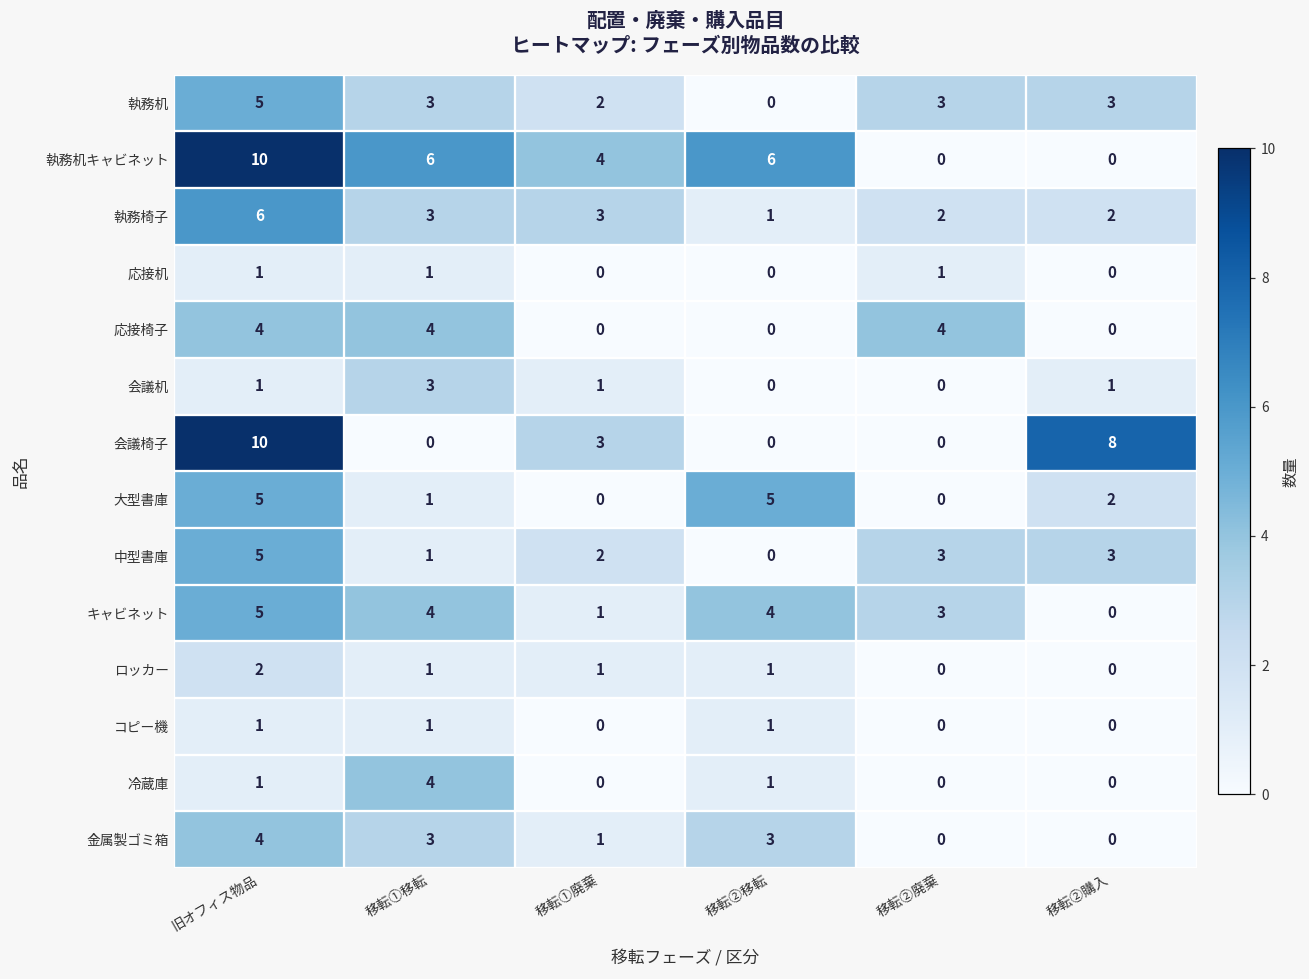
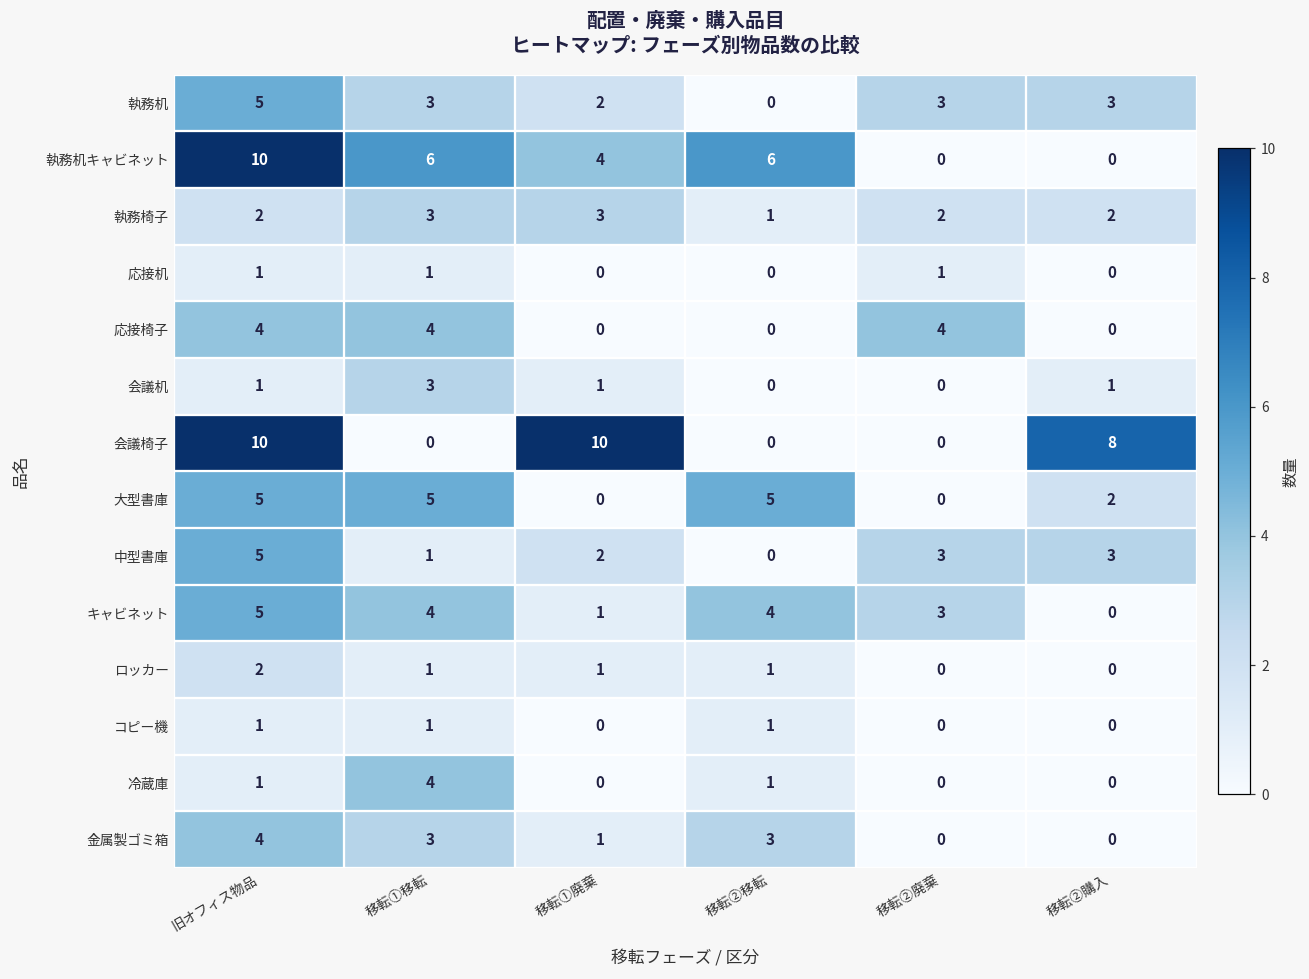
  {
    "執務机": {
      "旧オフィス物品": 5,
      "移転①移転": 3,
      "移転①廃棄": 2,
      "移転②移転": 0,
      "移転②廃棄": 3,
      "移転②購入": 3
    },
    "執務机キャビネット": {
      "旧オフィス物品": 10,
      "移転①移転": 6,
      "移転①廃棄": 4,
      "移転②移転": 6,
      "移転②廃棄": 0,
      "移転②購入": 0
    },
    "執務椅子": {
-     "旧オフィス物品": 6,
+     "旧オフィス物品": 2,
      "移転①移転": 3,
      "移転①廃棄": 3,
      "移転②移転": 1,
      "移転②廃棄": 2,
      "移転②購入": 2
    },
    "応接机": {
      "旧オフィス物品": 1,
      "移転①移転": 1,
      "移転①廃棄": 0,
      "移転②移転": 0,
      "移転②廃棄": 1,
      "移転②購入": 0
    },
    "応接椅子": {
      "旧オフィス物品": 4,
      "移転①移転": 4,
      "移転①廃棄": 0,
      "移転②移転": 0,
      "移転②廃棄": 4,
      "移転②購入": 0
    },
    "会議机": {
      "旧オフィス物品": 1,
      "移転①移転": 3,
      "移転①廃棄": 1,
      "移転②移転": 0,
      "移転②廃棄": 0,
      "移転②購入": 1
    },
    "会議椅子": {
      "旧オフィス物品": 10,
      "移転①移転": 0,
-     "移転①廃棄": 3,
+     "移転①廃棄": 10,
      "移転②移転": 0,
      "移転②廃棄": 0,
      "移転②購入": 8
    },
    "大型書庫": {
      "旧オフィス物品": 5,
-     "移転①移転": 1,
+     "移転①移転": 5,
      "移転①廃棄": 0,
      "移転②移転": 5,
      "移転②廃棄": 0,
      "移転②購入": 2
    },
    "中型書庫": {
      "旧オフィス物品": 5,
      "移転①移転": 1,
      "移転①廃棄": 2,
      "移転②移転": 0,
      "移転②廃棄": 3,
      "移転②購入": 3
    },
    "キャビネット": {
      "旧オフィス物品": 5,
      "移転①移転": 4,
      "移転①廃棄": 1,
      "移転②移転": 4,
      "移転②廃棄": 3,
      "移転②購入": 0
    },
    "ロッカー": {
      "旧オフィス物品": 2,
      "移転①移転": 1,
      "移転①廃棄": 1,
      "移転②移転": 1,
      "移転②廃棄": 0,
      "移転②購入": 0
    },
    "コピー機": {
      "旧オフィス物品": 1,
      "移転①移転": 1,
      "移転①廃棄": 0,
      "移転②移転": 1,
      "移転②廃棄": 0,
      "移転②購入": 0
    },
    "冷蔵庫": {
      "旧オフィス物品": 1,
      "移転①移転": 4,
      "移転①廃棄": 0,
      "移転②移転": 1,
      "移転②廃棄": 0,
      "移転②購入": 0
    },
    "金属製ゴミ箱": {
      "旧オフィス物品": 4,
      "移転①移転": 3,
      "移転①廃棄": 1,
      "移転②移転": 3,
      "移転②廃棄": 0,
      "移転②購入": 0
    }
  }
